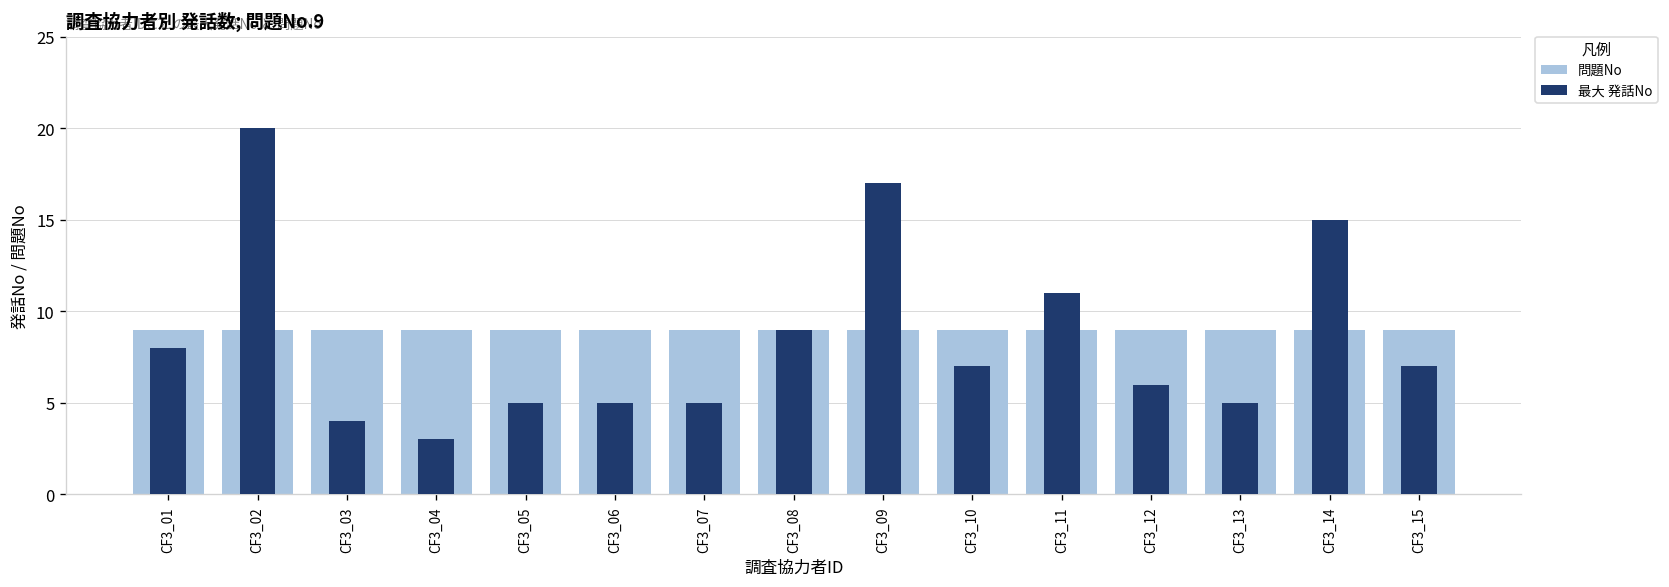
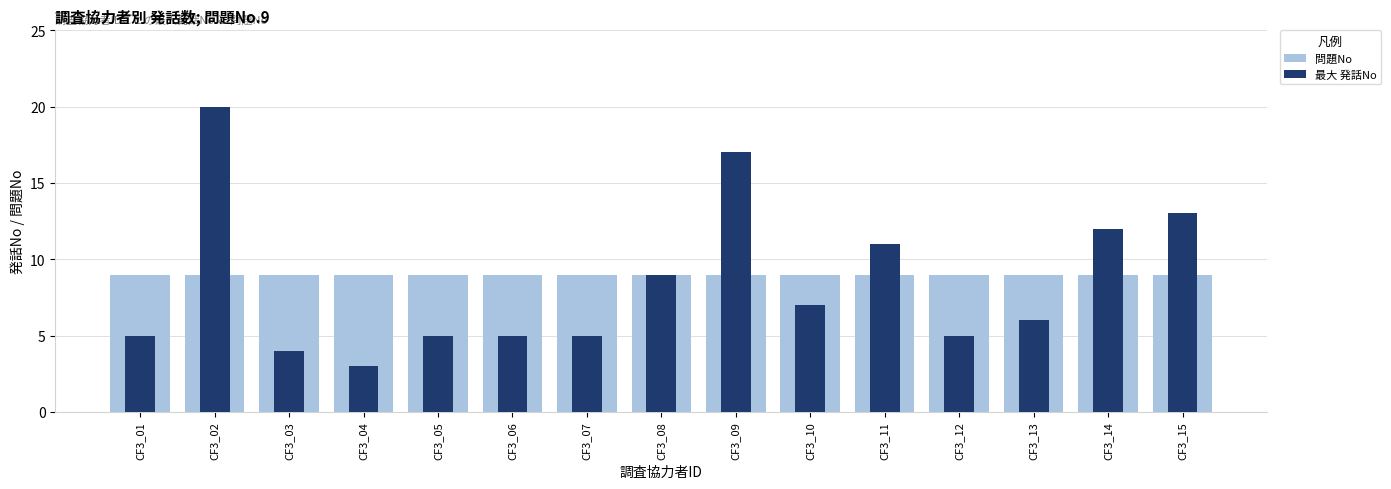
  {
    "問題No": {
      "CF3_01": 9,
      "CF3_03": 9,
      "CF3_04": 9,
      "CF3_05": 9,
      "CF3_06": 9,
      "CF3_07": 9,
      "CF3_08": 9,
      "CF3_10": 9,
      "CF3_12": 9,
      "CF3_13": 9
    },
    "最大 発話No": {
-     "CF3_01": 8,
+     "CF3_01": 5,
      "CF3_02": 20,
      "CF3_08": 9,
      "CF3_09": 17,
      "CF3_11": 11,
-     "CF3_12": 6,
-     "CF3_13": 5,
-     "CF3_14": 15,
-     "CF3_15": 7
+     "CF3_12": 5,
+     "CF3_13": 6,
+     "CF3_14": 12,
+     "CF3_15": 13
    }
  }
